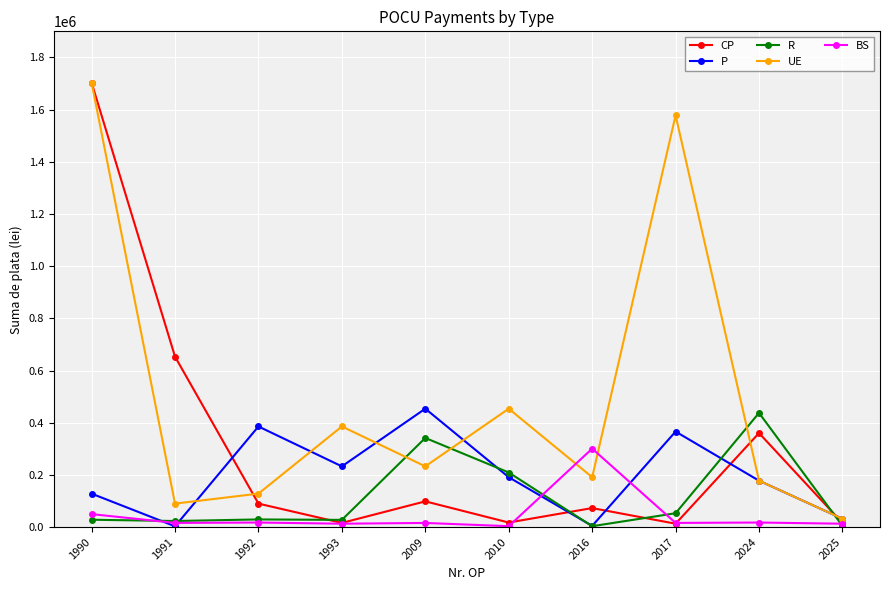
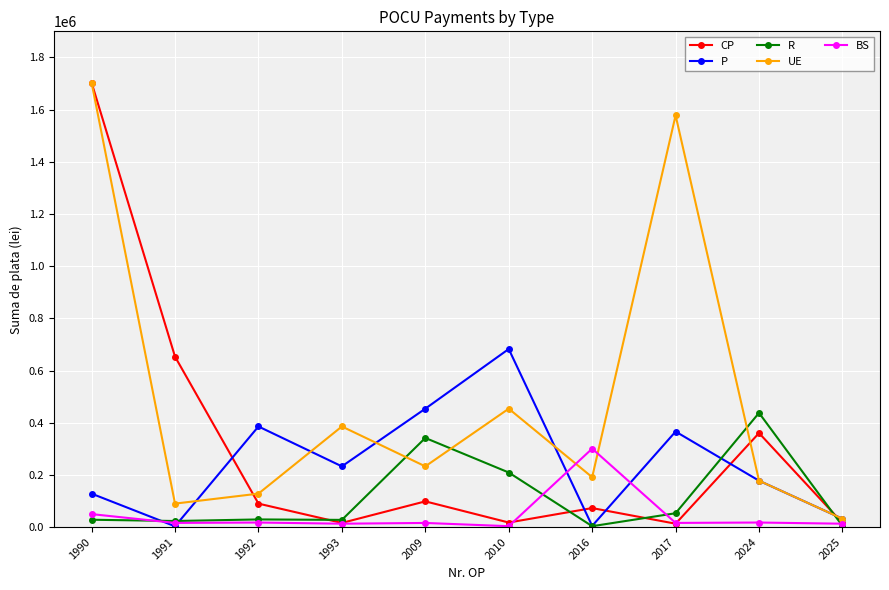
  {
    "CP": {
      "1991": 650000,
      "1992": 90000,
      "2009": 100000,
      "2010": 20000,
      "2016": 70000,
      "2024": 360000
    },
    "P": {
      "1990": 130000,
      "1991": 0,
      "1992": 390000,
      "1993": 230000,
      "2009": 450000,
-     "2010": 190000,
+     "2010": 680000,
      "2017": 370000
    },
    "R": {
      "1990": 30000,
      "1992": 30000,
      "1993": 30000,
      "2009": 340000,
      "2010": 210000,
      "2017": 50000,
      "2024": 440000
    },
    "UE": {
      "1991": 90000,
      "1992": 130000,
      "1993": 390000,
      "2009": 230000,
      "2010": 450000,
      "2016": 190000,
      "2017": 1580000
    },
    "BS": {
      "1990": 50000,
      "1992": 20000,
      "2009": 20000,
      "2010": 0,
      "2016": 300000,
      "2024": 20000
    }
  }
